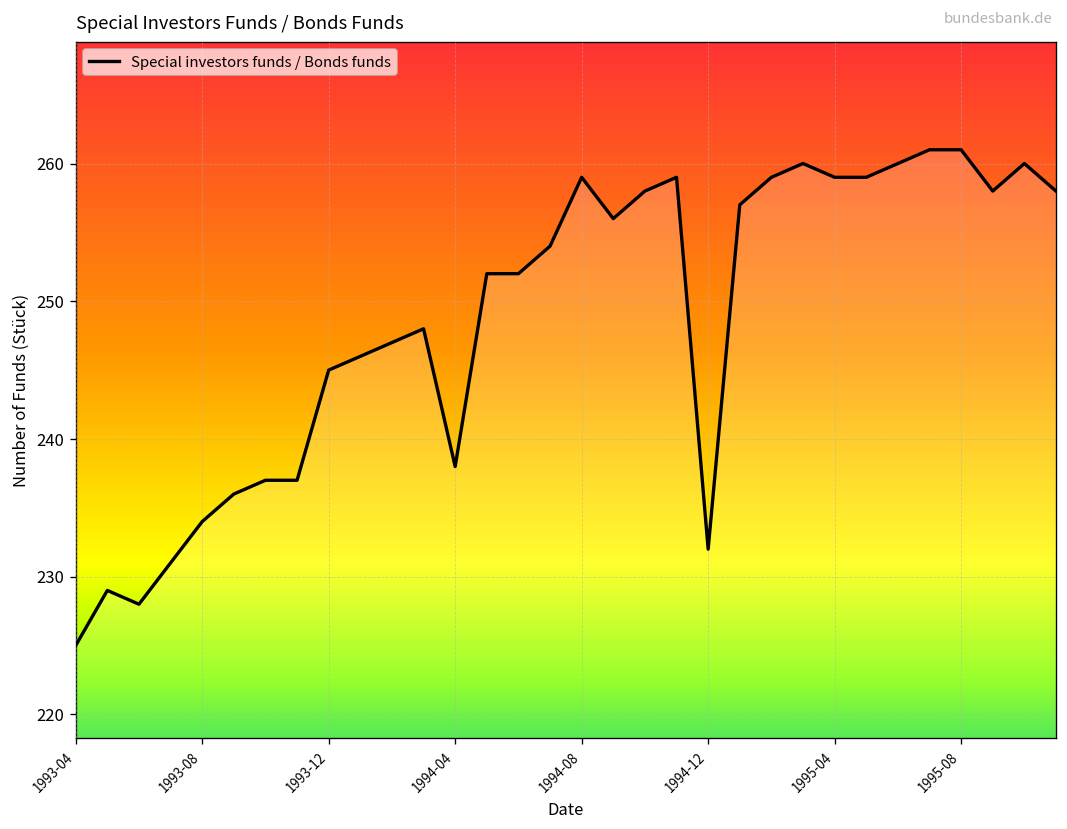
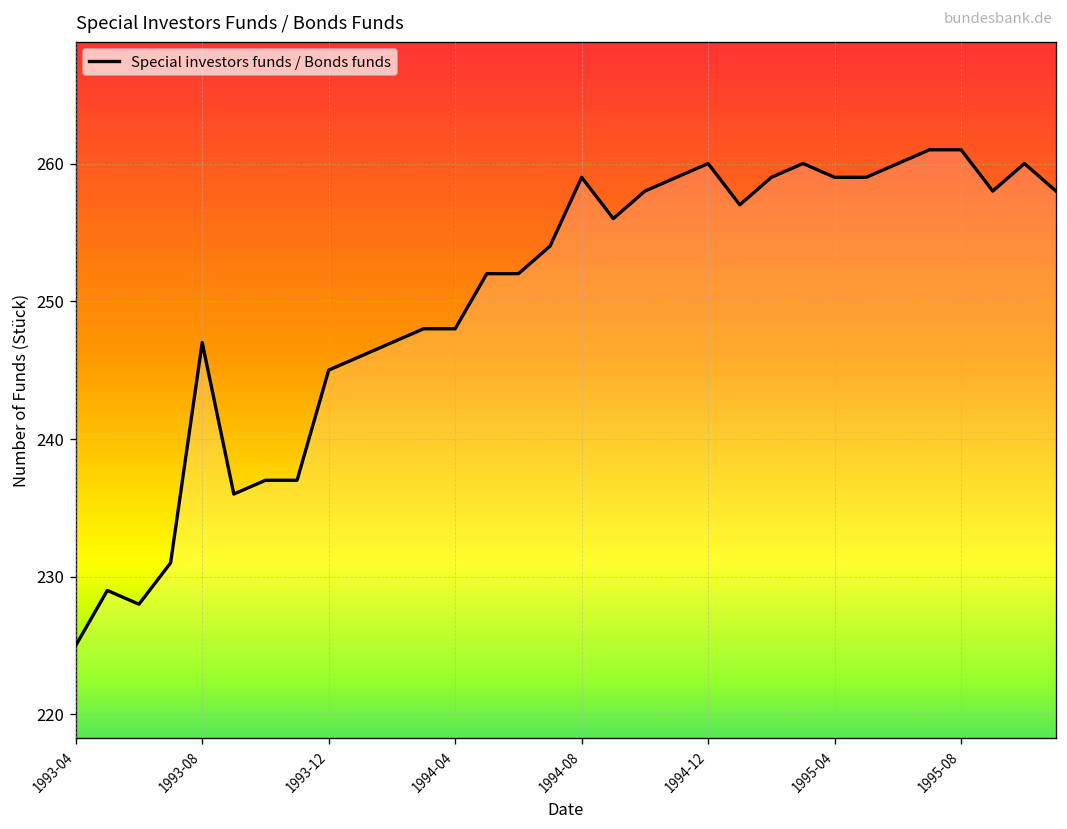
  {
    "1993-04": 225,
-   "1993-08": 234,
+   "1993-08": 247,
    "1993-12": 245,
-   "1994-04": 238,
+   "1994-04": 248,
    "1994-08": 259,
-   "1994-12": 232,
+   "1994-12": 260,
    "1995-04": 259,
    "1995-08": 261
  }
